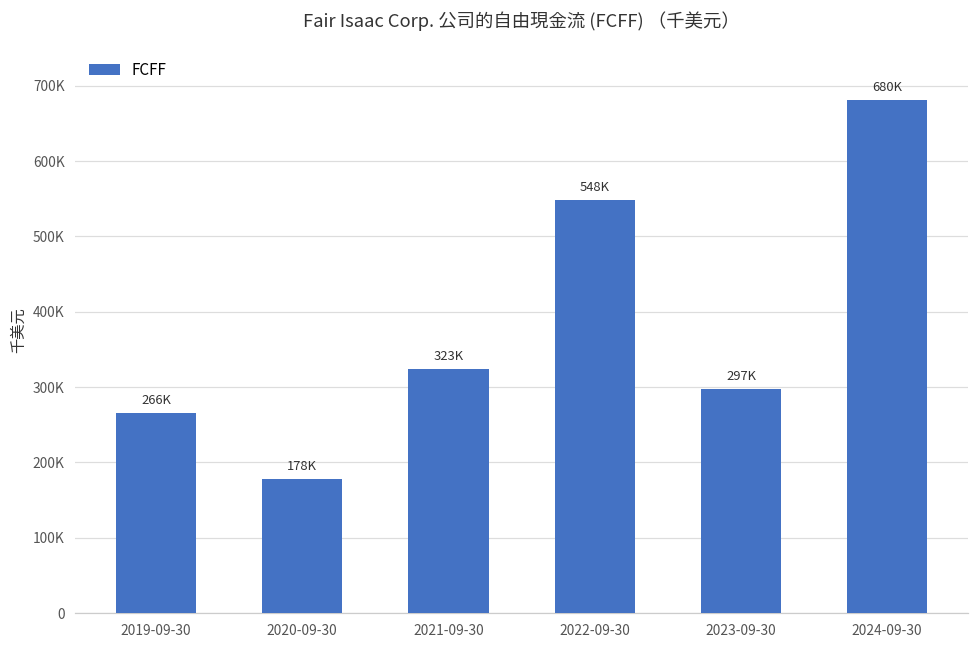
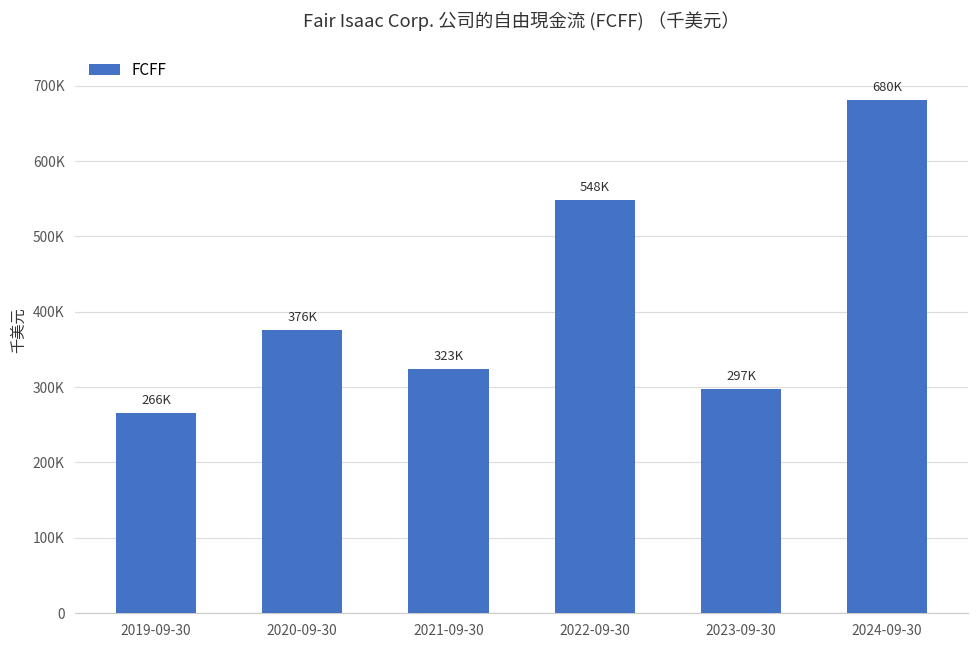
  {
    "2019-09-30": "266K",
-   "2020-09-30": "178K",
+   "2020-09-30": "376K",
    "2023-09-30": "297K"
  }
